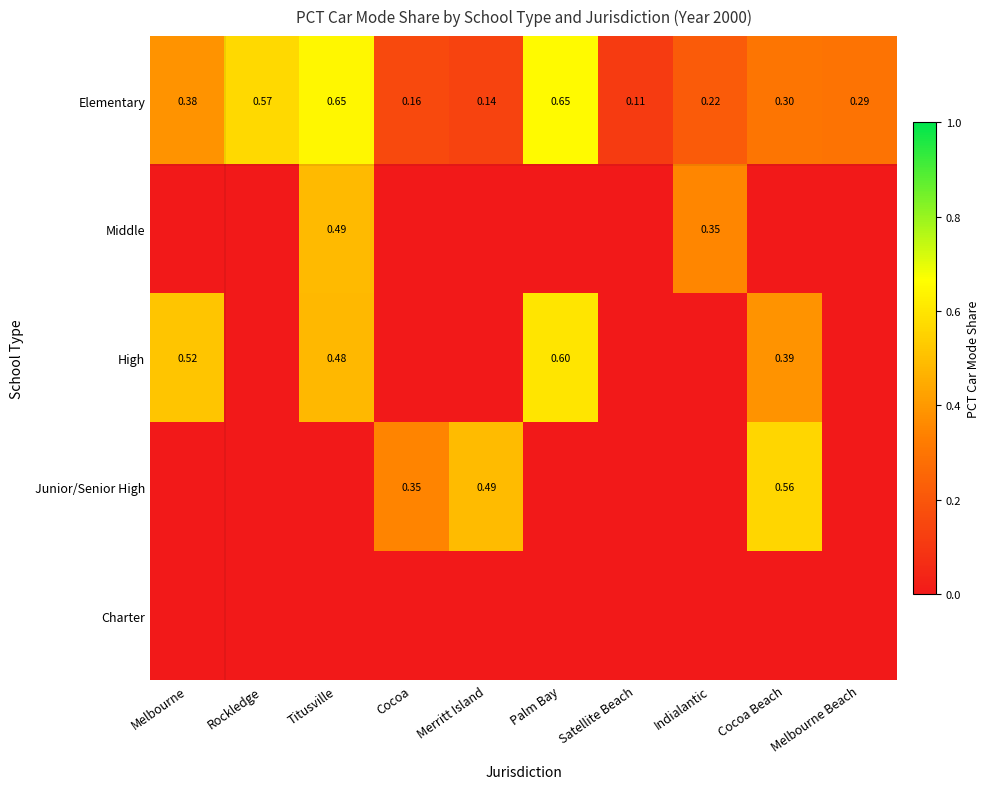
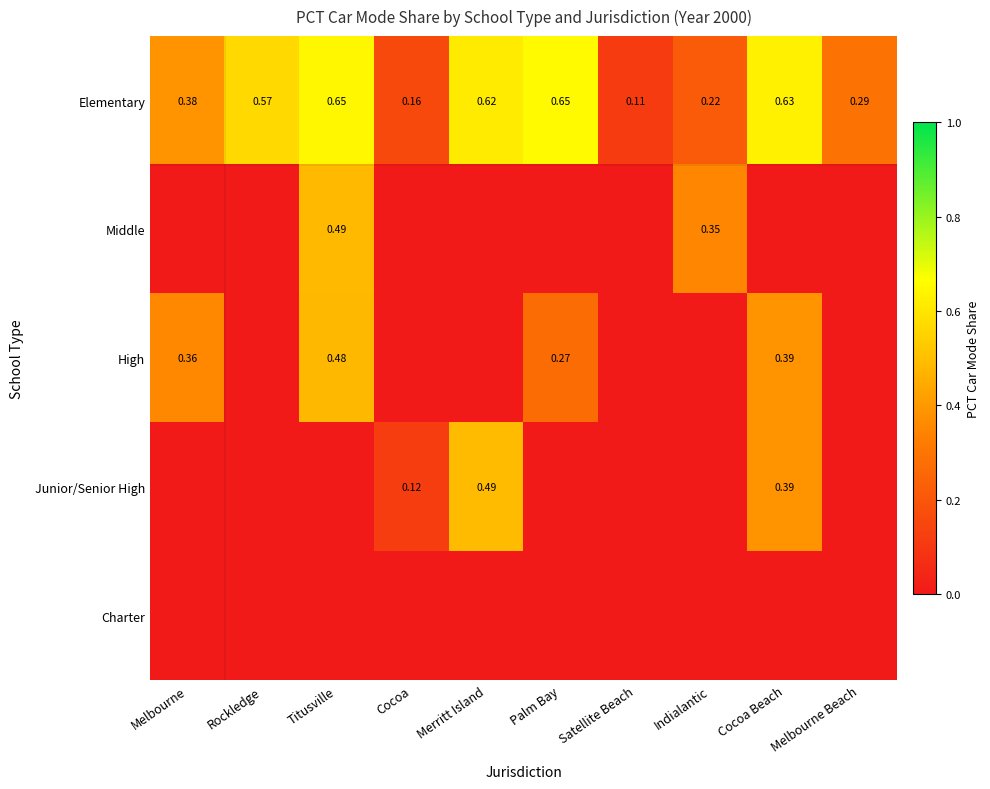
  {
    "Elementary": {
      "Melbourne": 0.38,
      "Rockledge": 0.57,
      "Titusville": 0.65,
      "Cocoa": 0.16,
-     "Merritt Island": 0.14,
+     "Merritt Island": 0.62,
      "Palm Bay": 0.65,
      "Satellite Beach": 0.11,
      "Indialantic": 0.22,
-     "Cocoa Beach": 0.30,
+     "Cocoa Beach": 0.63,
      "Melbourne Beach": 0.29
    },
    "Middle": {
      "Titusville": 0.49,
      "Indialantic": 0.35
    },
    "High": {
-     "Melbourne": 0.52,
+     "Melbourne": 0.36,
      "Titusville": 0.48,
-     "Palm Bay": 0.60,
+     "Palm Bay": 0.27,
      "Cocoa Beach": 0.39
    },
    "Junior/Senior High": {
-     "Cocoa": 0.35,
+     "Cocoa": 0.12,
      "Merritt Island": 0.49,
-     "Cocoa Beach": 0.56
+     "Cocoa Beach": 0.39
    }
  }
